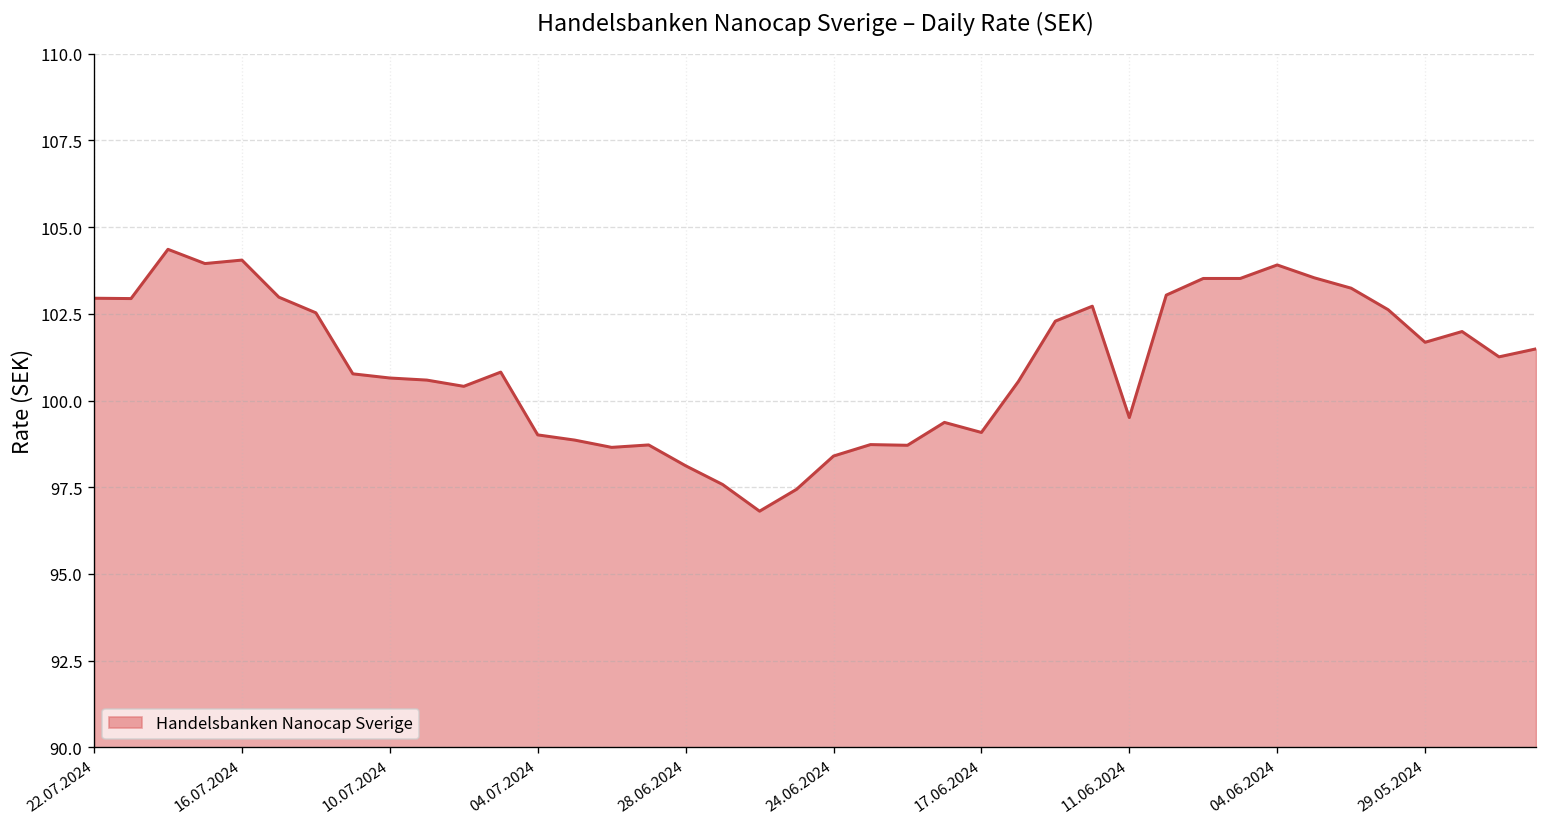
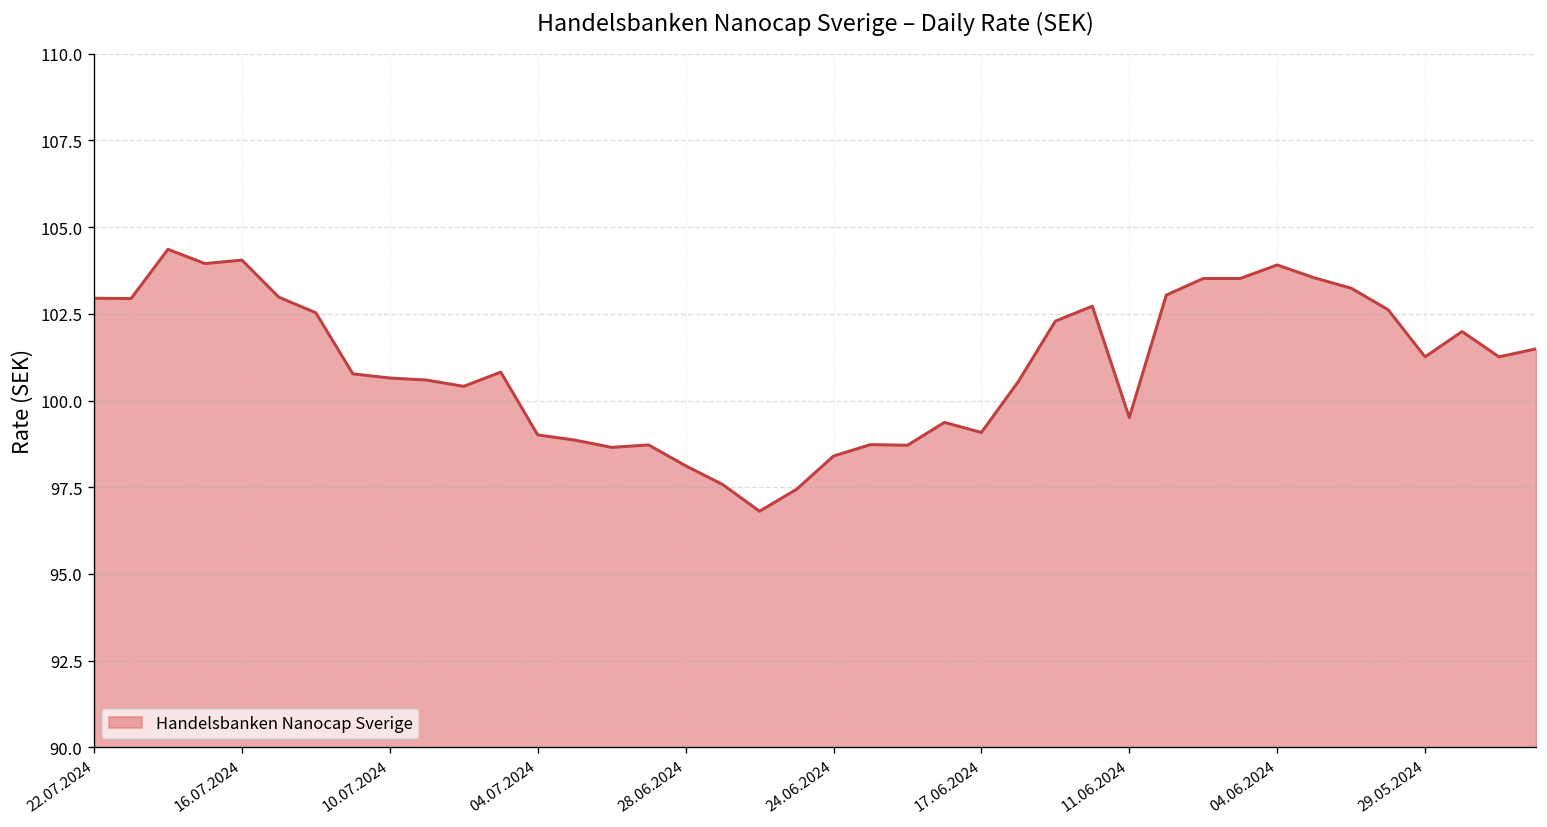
  {
    "22.07.2024": 103.0,
    "16.07.2024": 104.1,
    "10.07.2024": 100.7,
    "04.07.2024": 99.0,
    "28.06.2024": 98.1,
    "24.06.2024": 98.4,
    "17.06.2024": 99.1,
    "11.06.2024": 99.5,
    "04.06.2024": 103.9,
-   "29.05.2024": 101.7
+   "29.05.2024": 101.3
  }
